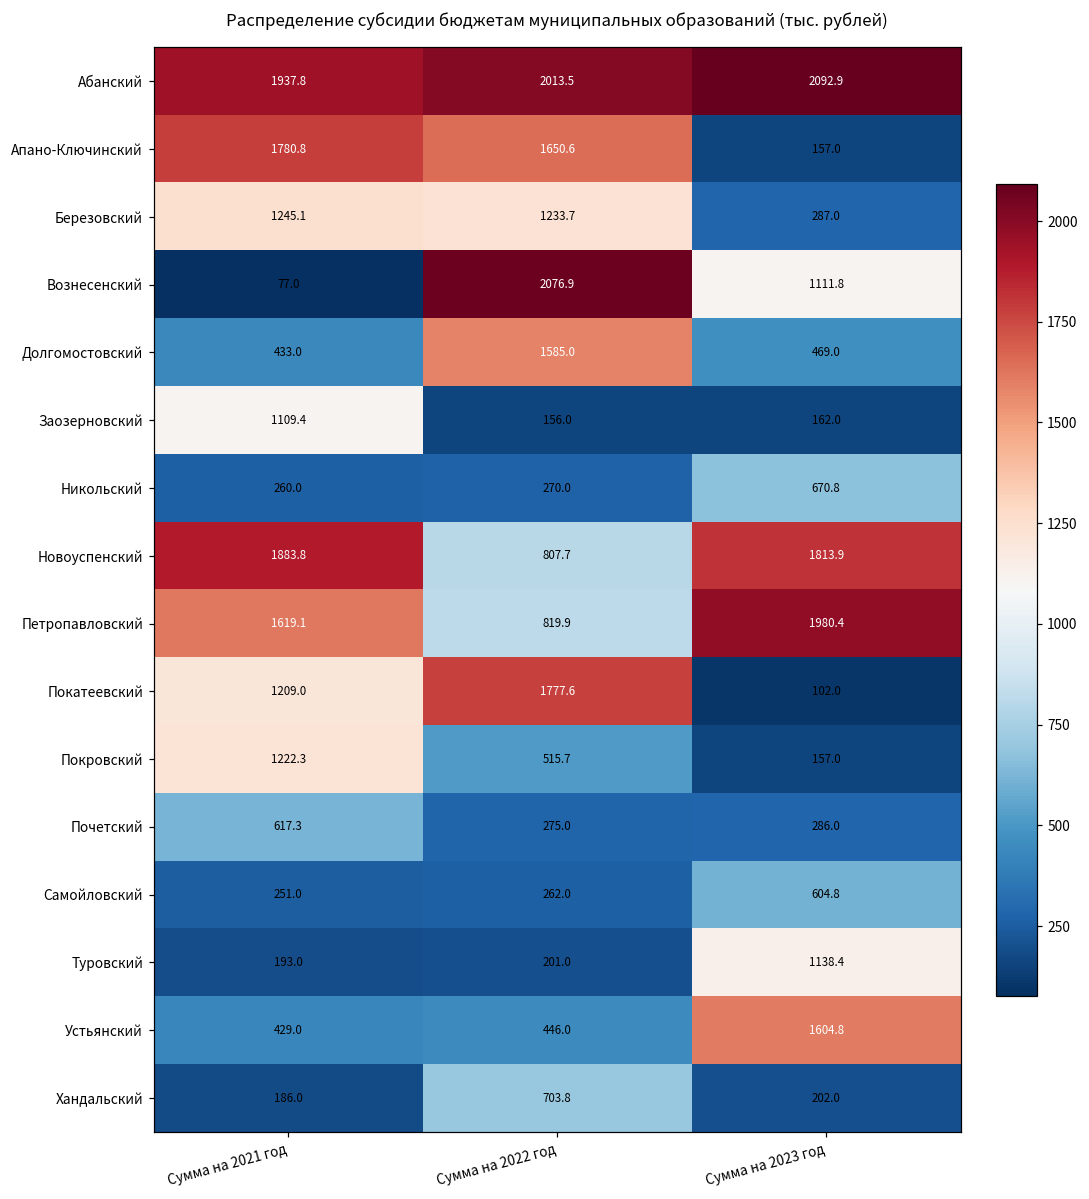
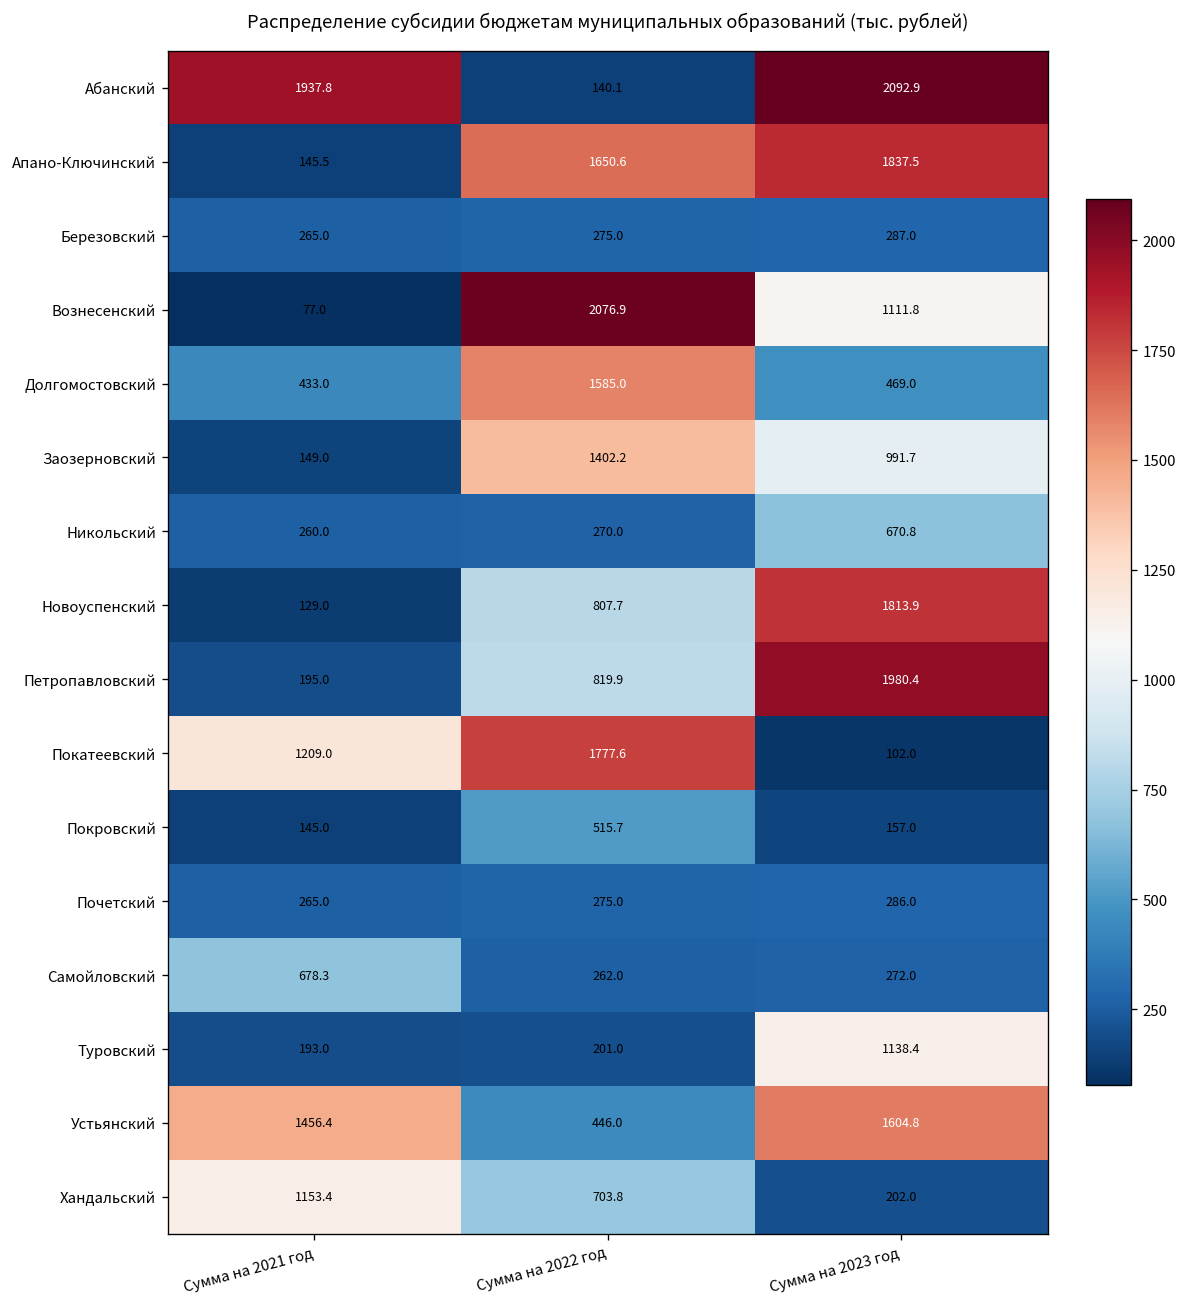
  {
    "Абанский": {
      "Сумма на 2021 год": 1937.8,
-     "Сумма на 2022 год": 2013.5,
+     "Сумма на 2022 год": 140.1,
      "Сумма на 2023 год": 2092.9
    },
    "Апано-Ключинский": {
-     "Сумма на 2021 год": 1780.8,
+     "Сумма на 2021 год": 145.5,
      "Сумма на 2022 год": 1650.6,
-     "Сумма на 2023 год": 157.0
+     "Сумма на 2023 год": 1837.5
    },
    "Березовский": {
-     "Сумма на 2021 год": 1245.1,
-     "Сумма на 2022 год": 1233.7,
+     "Сумма на 2021 год": 265.0,
+     "Сумма на 2022 год": 275.0,
      "Сумма на 2023 год": 287.0
    },
    "Вознесенский": {
      "Сумма на 2021 год": 77.0,
      "Сумма на 2022 год": 2076.9,
      "Сумма на 2023 год": 1111.8
    },
    "Долгомостовский": {
      "Сумма на 2021 год": 433.0,
      "Сумма на 2022 год": 1585.0,
      "Сумма на 2023 год": 469.0
    },
    "Заозерновский": {
-     "Сумма на 2021 год": 1109.4,
-     "Сумма на 2022 год": 156.0,
-     "Сумма на 2023 год": 162.0
+     "Сумма на 2021 год": 149.0,
+     "Сумма на 2022 год": 1402.2,
+     "Сумма на 2023 год": 991.7
    },
    "Никольский": {
      "Сумма на 2021 год": 260.0,
      "Сумма на 2022 год": 270.0,
      "Сумма на 2023 год": 670.8
    },
    "Новоуспенский": {
-     "Сумма на 2021 год": 1883.8,
+     "Сумма на 2021 год": 129.0,
      "Сумма на 2022 год": 807.7,
      "Сумма на 2023 год": 1813.9
    },
    "Петропавловский": {
-     "Сумма на 2021 год": 1619.1,
+     "Сумма на 2021 год": 195.0,
      "Сумма на 2022 год": 819.9,
      "Сумма на 2023 год": 1980.4
    },
    "Покатеевский": {
      "Сумма на 2021 год": 1209.0,
      "Сумма на 2022 год": 1777.6,
      "Сумма на 2023 год": 102.0
    },
    "Покровский": {
-     "Сумма на 2021 год": 1222.3,
+     "Сумма на 2021 год": 145.0,
      "Сумма на 2022 год": 515.7,
      "Сумма на 2023 год": 157.0
    },
    "Почетский": {
-     "Сумма на 2021 год": 617.3,
+     "Сумма на 2021 год": 265.0,
      "Сумма на 2022 год": 275.0,
      "Сумма на 2023 год": 286.0
    },
    "Самойловский": {
-     "Сумма на 2021 год": 251.0,
+     "Сумма на 2021 год": 678.3,
      "Сумма на 2022 год": 262.0,
-     "Сумма на 2023 год": 604.8
+     "Сумма на 2023 год": 272.0
    },
    "Туровский": {
      "Сумма на 2021 год": 193.0,
      "Сумма на 2022 год": 201.0,
      "Сумма на 2023 год": 1138.4
    },
    "Устьянский": {
-     "Сумма на 2021 год": 429.0,
+     "Сумма на 2021 год": 1456.4,
      "Сумма на 2022 год": 446.0,
      "Сумма на 2023 год": 1604.8
    },
    "Хандальский": {
-     "Сумма на 2021 год": 186.0,
+     "Сумма на 2021 год": 1153.4,
      "Сумма на 2022 год": 703.8,
      "Сумма на 2023 год": 202.0
    }
  }
